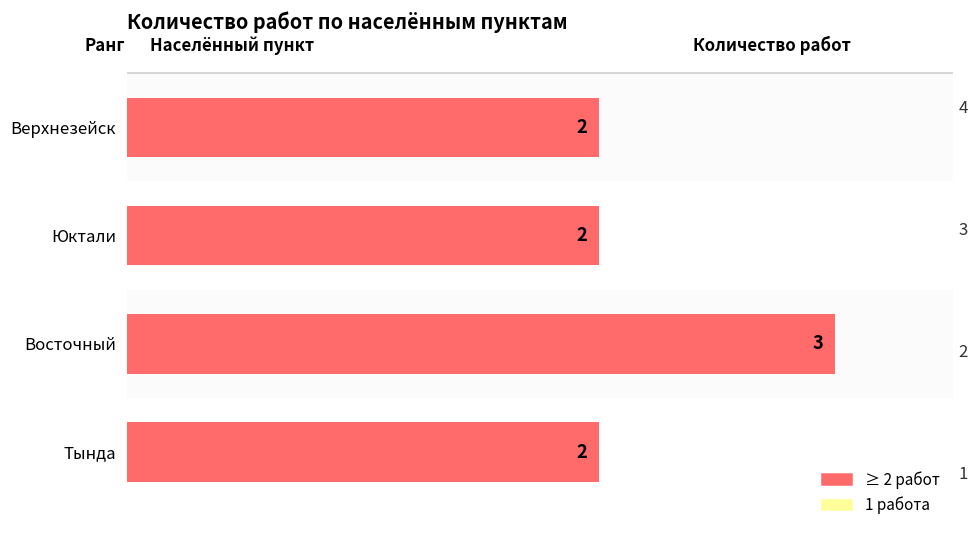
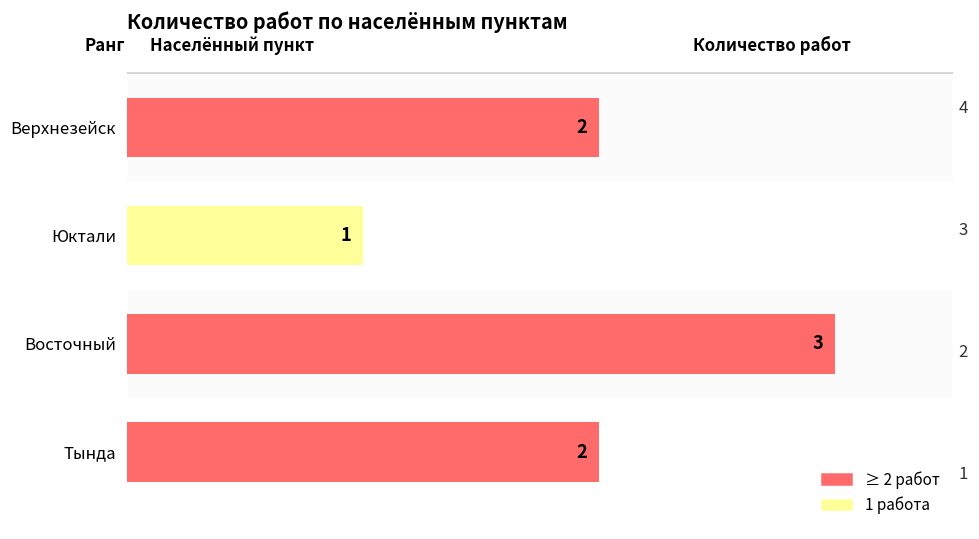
  {
    "Верхнезейск": 2,
-   "Юктали": 2,
+   "Юктали": 1,
    "Восточный": 3,
    "Тында": 2
  }
